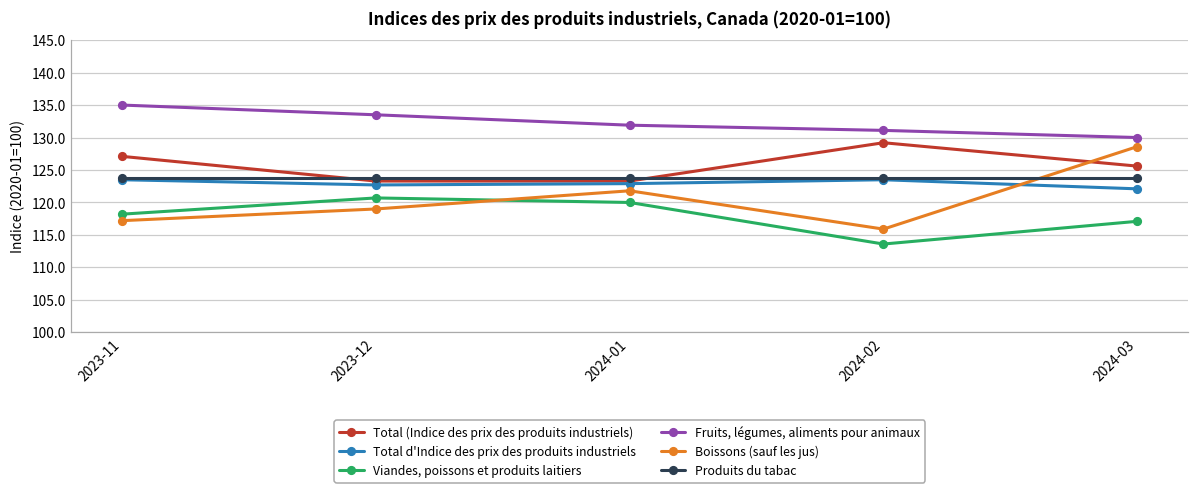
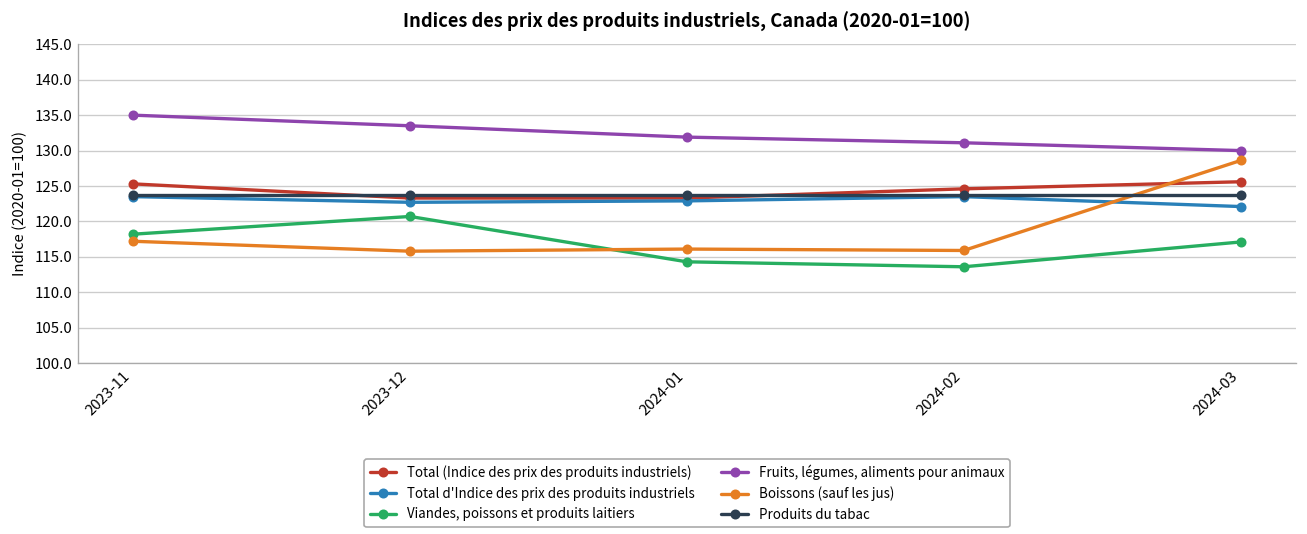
  {
    "Total (Indice des prix des produits industriels)": {
-     "2023-11": 127,
-     "2024-02": 129,
+     "2023-11": 125,
+     "2024-02": 125,
      "2024-03": 126
    },
    "Total d'Indice des prix des produits industriels": {
      "2023-12": 123,
      "2024-03": 122
    },
    "Viandes, poissons et produits laitiers": {
      "2023-11": 118,
      "2023-12": 121,
-     "2024-01": 120,
+     "2024-01": 114,
      "2024-02": 114,
      "2024-03": 117
    },
    "Fruits, légumes, aliments pour animaux": {
      "2023-11": 135,
      "2023-12": 134,
      "2024-01": 132,
      "2024-02": 131,
      "2024-03": 130
    },
    "Boissons (sauf les jus)": {
      "2023-11": 117,
-     "2023-12": 119,
-     "2024-01": 122,
+     "2023-12": 116,
+     "2024-01": 116,
      "2024-02": 116,
      "2024-03": 129
    },
    "Produits du tabac": {
      "2024-03": 124
    }
  }
